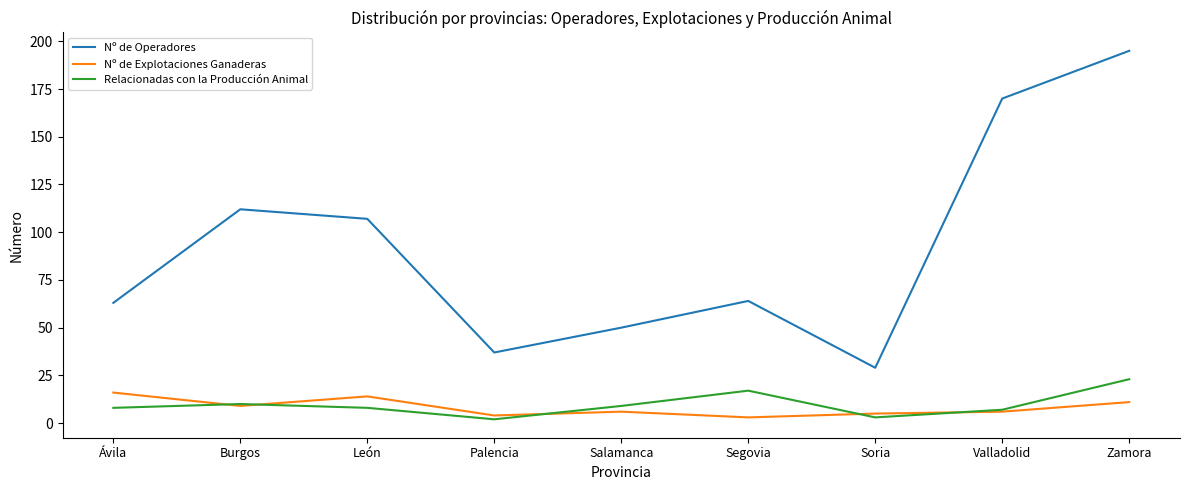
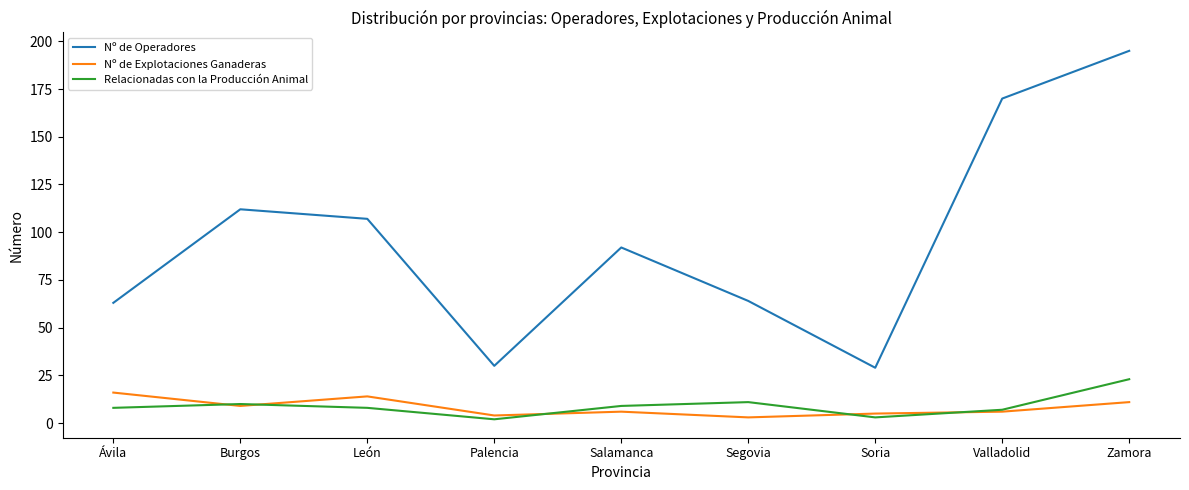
  {
    "Nº de Operadores": {
      "Ávila": 63,
      "Burgos": 112,
      "León": 107,
-     "Palencia": 37,
-     "Salamanca": 50,
+     "Palencia": 30,
+     "Salamanca": 92,
      "Segovia": 64,
      "Soria": 29,
      "Valladolid": 170,
      "Zamora": 195
    },
    "Nº de Explotaciones Ganaderas": {
      "Ávila": 16,
      "León": 14,
      "Palencia": 4,
      "Salamanca": 6,
      "Segovia": 3,
      "Soria": 5,
      "Zamora": 11
    },
    "Relacionadas con la Producción Animal": {
      "Ávila": 8,
      "León": 8,
      "Palencia": 2,
      "Salamanca": 9,
-     "Segovia": 17,
+     "Segovia": 11,
      "Soria": 3,
      "Zamora": 23
    }
  }
